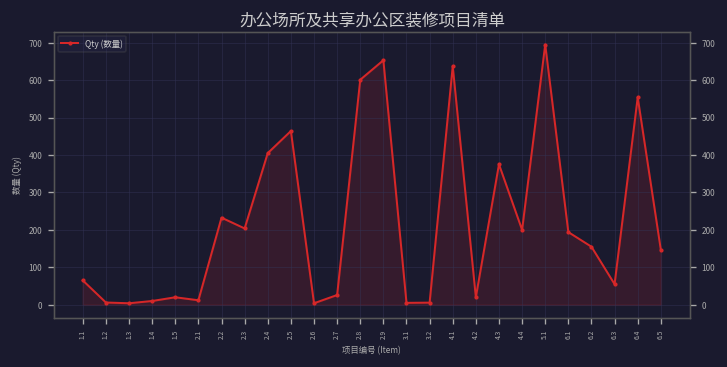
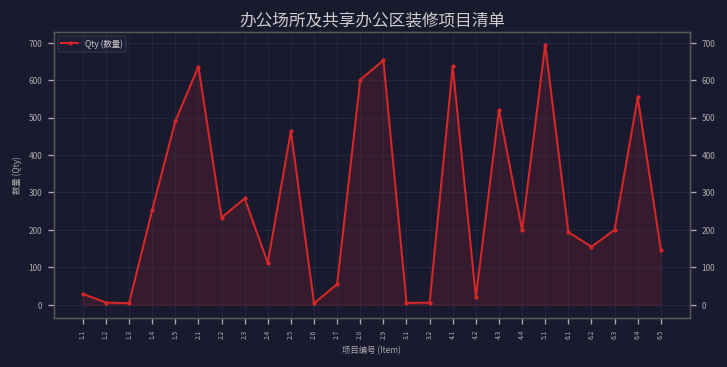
  {
-   "1.1": 70,
+   "1.1": 30,
    "1.2": 10,
    "1.3": 0,
-   "1.4": 10,
-   "1.5": 20,
-   "2.1": 10,
+   "1.4": 250,
+   "1.5": 490,
+   "2.1": 640,
    "2.2": 230,
-   "2.3": 200,
-   "2.4": 410,
+   "2.3": 280,
+   "2.4": 110,
    "2.5": 460,
    "2.6": 0,
-   "2.7": 30,
+   "2.7": 60,
    "2.8": 600,
    "2.9": 650,
    "3.1": 10,
    "3.2": 10,
    "4.1": 640,
    "4.2": 20,
-   "4.3": 380,
+   "4.3": 520,
    "4.4": 200,
    "5.1": 700,
    "6.1": 190,
    "6.2": 160,
-   "6.3": 60,
+   "6.3": 200,
    "6.4": 550,
    "6.5": 150
  }
